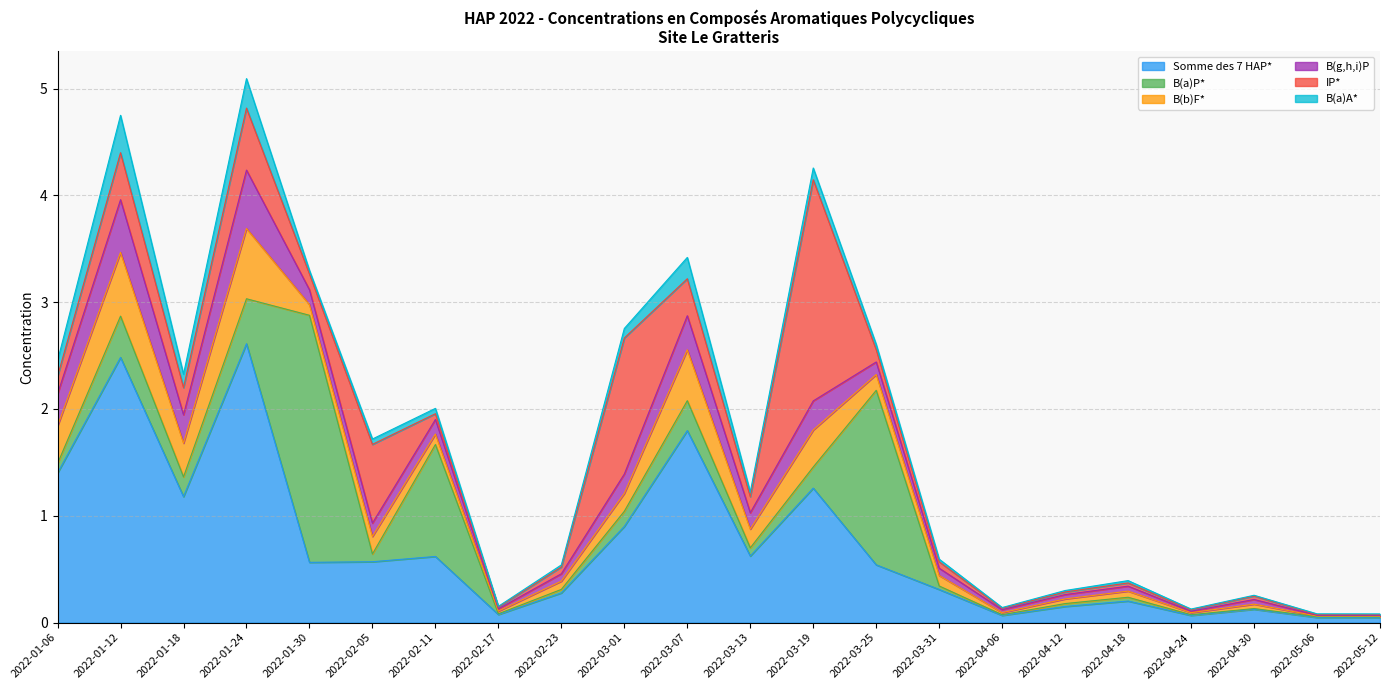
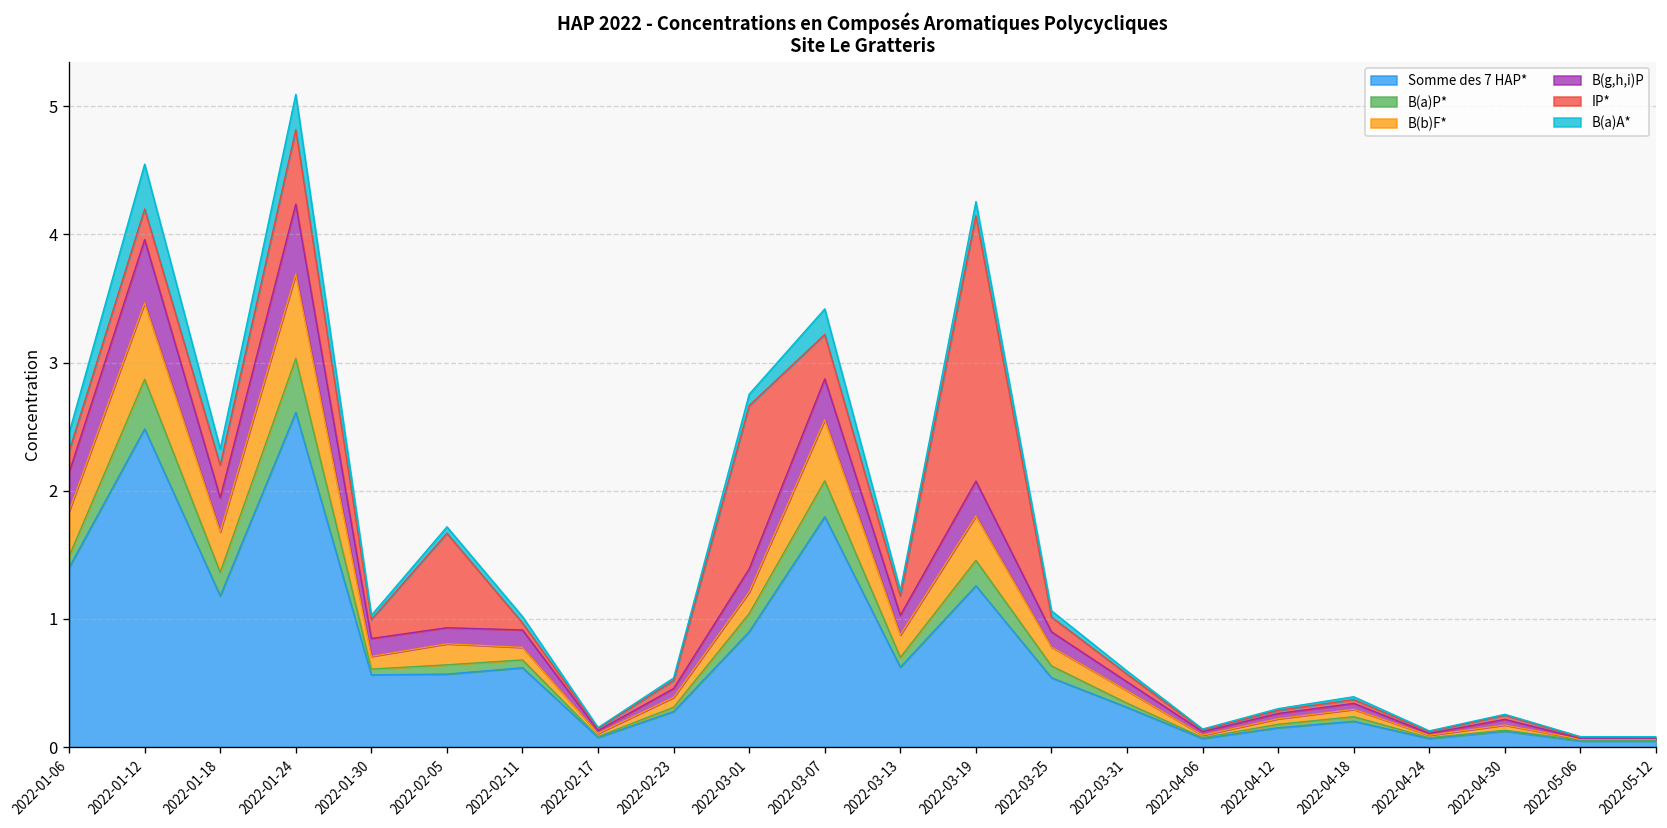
  {
    "B(a)P*": {
      "2022-01-06": 0.09,
      "2022-01-12": 0.39,
      "2022-01-18": 0.18,
      "2022-01-24": 0.42,
-     "2022-01-30": 2.31,
+     "2022-01-30": 0.04,
      "2022-02-05": 0.07,
-     "2022-02-11": 1.05,
+     "2022-02-11": 0.06,
      "2022-02-23": 0.03,
      "2022-03-01": 0.14,
      "2022-03-07": 0.28,
      "2022-03-13": 0.08,
      "2022-03-19": 0.20,
-     "2022-03-25": 1.63,
+     "2022-03-25": 0.09,
      "2022-03-31": 0.03,
      "2022-04-12": 0.03,
      "2022-04-18": 0.04
    },
    "B(b)F*": {
      "2022-01-06": 0.35,
      "2022-01-12": 0.60,
      "2022-01-18": 0.32,
      "2022-01-24": 0.66,
      "2022-01-30": 0.10,
      "2022-02-05": 0.16,
      "2022-02-11": 0.10,
      "2022-02-23": 0.08,
      "2022-03-01": 0.17,
      "2022-03-07": 0.48,
      "2022-03-13": 0.18,
      "2022-03-19": 0.35,
      "2022-03-25": 0.15,
      "2022-03-31": 0.10,
      "2022-04-12": 0.04,
      "2022-04-18": 0.06,
      "2022-04-30": 0.04
    },
    "B(g,h,i)P": {
      "2022-01-06": 0.30,
      "2022-01-12": 0.49,
      "2022-01-18": 0.27,
      "2022-01-24": 0.55,
      "2022-01-30": 0.14,
      "2022-02-05": 0.13,
      "2022-02-11": 0.14,
      "2022-02-23": 0.07,
      "2022-03-01": 0.18,
      "2022-03-07": 0.32,
      "2022-03-13": 0.15,
      "2022-03-19": 0.27,
      "2022-03-25": 0.12,
      "2022-03-31": 0.07,
      "2022-04-12": 0.04,
      "2022-04-18": 0.05,
      "2022-04-30": 0.04
    },
    "IP*": {
      "2022-01-06": 0.17,
-     "2022-01-12": 0.44,
+     "2022-01-12": 0.24,
      "2022-01-18": 0.25,
      "2022-01-24": 0.58,
      "2022-01-30": 0.15,
      "2022-02-05": 0.74,
      "2022-02-11": 0.05,
      "2022-03-01": 1.27,
      "2022-03-07": 0.35,
      "2022-03-13": 0.15,
      "2022-03-19": 2.07,
      "2022-03-25": 0.11,
      "2022-03-31": 0.06
    }
  }
